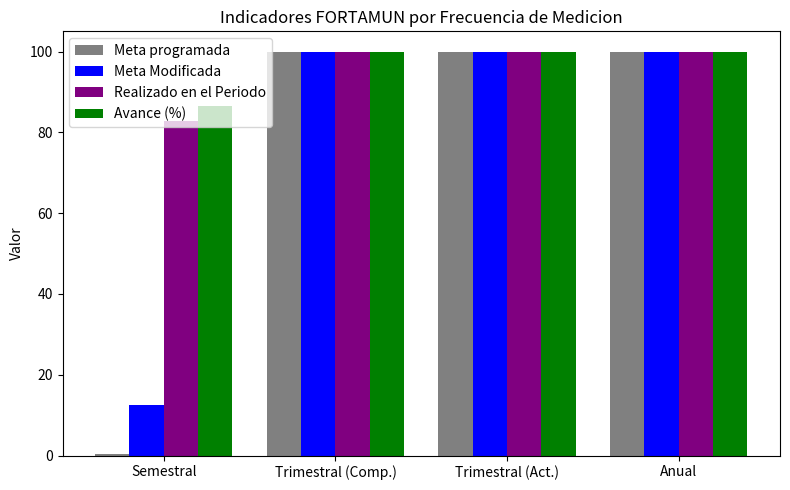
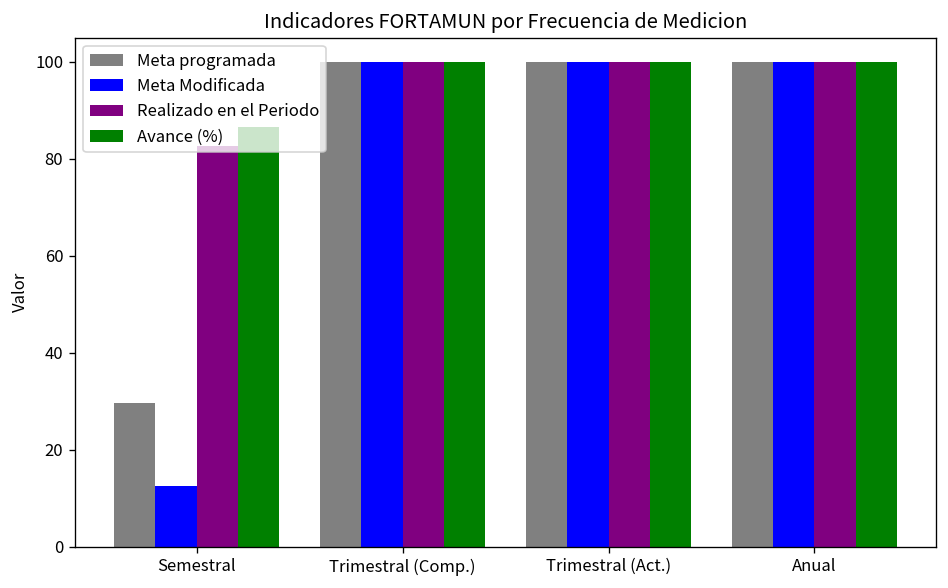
  {
    "Meta programada": {
-     "Semestral": 0,
+     "Semestral": 30,
      "Trimestral (Comp.)": 100,
      "Trimestral (Act.)": 100,
      "Anual": 100
    },
    "Meta Modificada": {
      "Semestral": 13,
      "Trimestral (Comp.)": 100,
      "Trimestral (Act.)": 100,
      "Anual": 100
    },
    "Realizado en el Periodo": {
      "Trimestral (Comp.)": 100,
      "Trimestral (Act.)": 100,
      "Anual": 100
    },
    "Avance (%)": {
      "Trimestral (Comp.)": 100,
      "Trimestral (Act.)": 100,
      "Anual": 100
    }
  }
